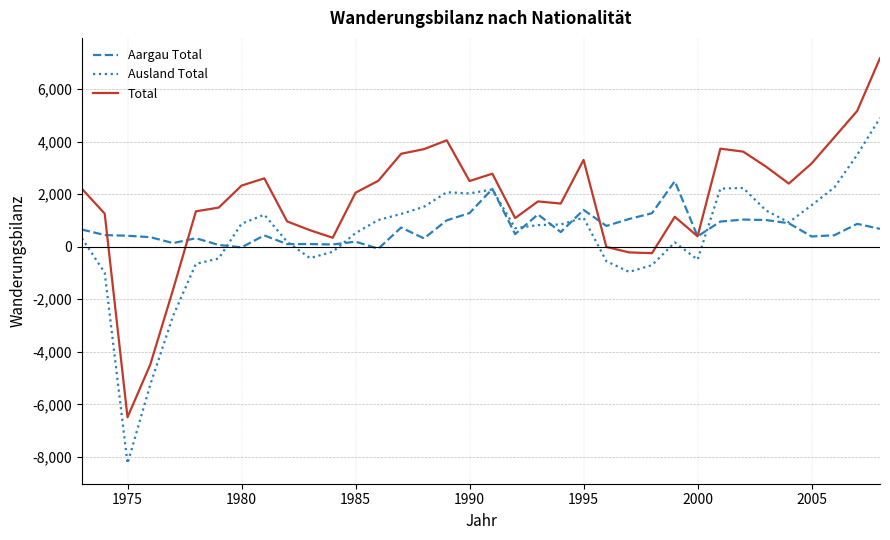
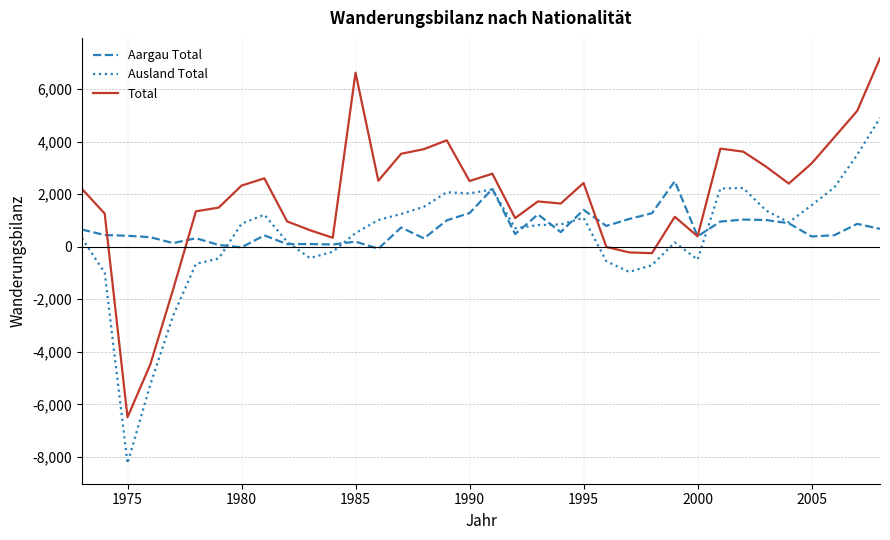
  {
    "Total": {
      "1975": "-6,500",
      "1980": "2,300",
-     "1985": "2,100",
+     "1985": "6,600",
      "1990": "2,500",
-     "1995": "3,300",
+     "1995": "2,400",
      "2005": "3,200"
    }
  }
